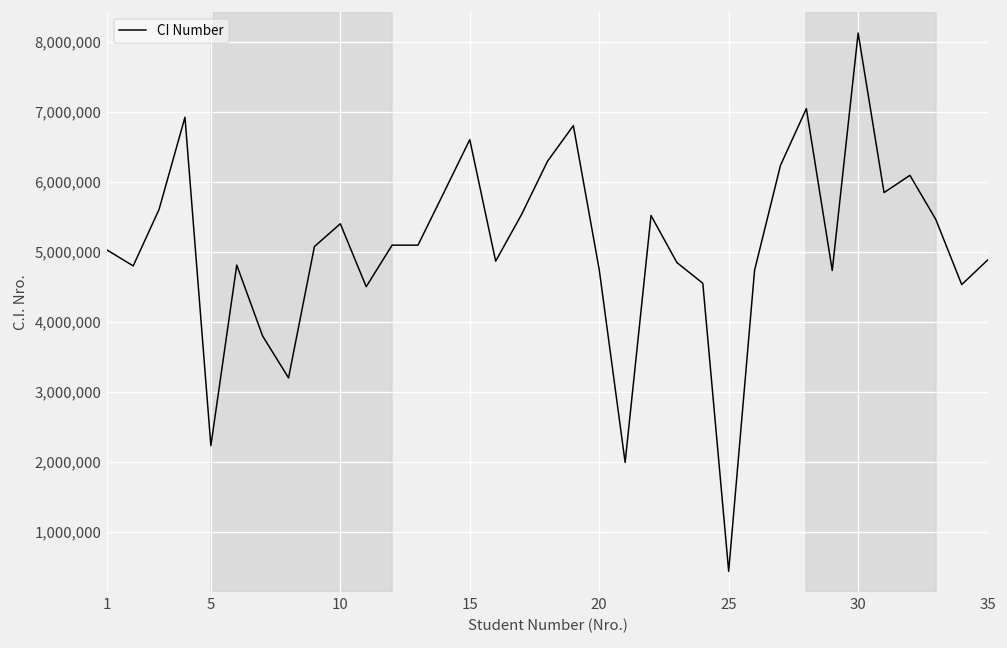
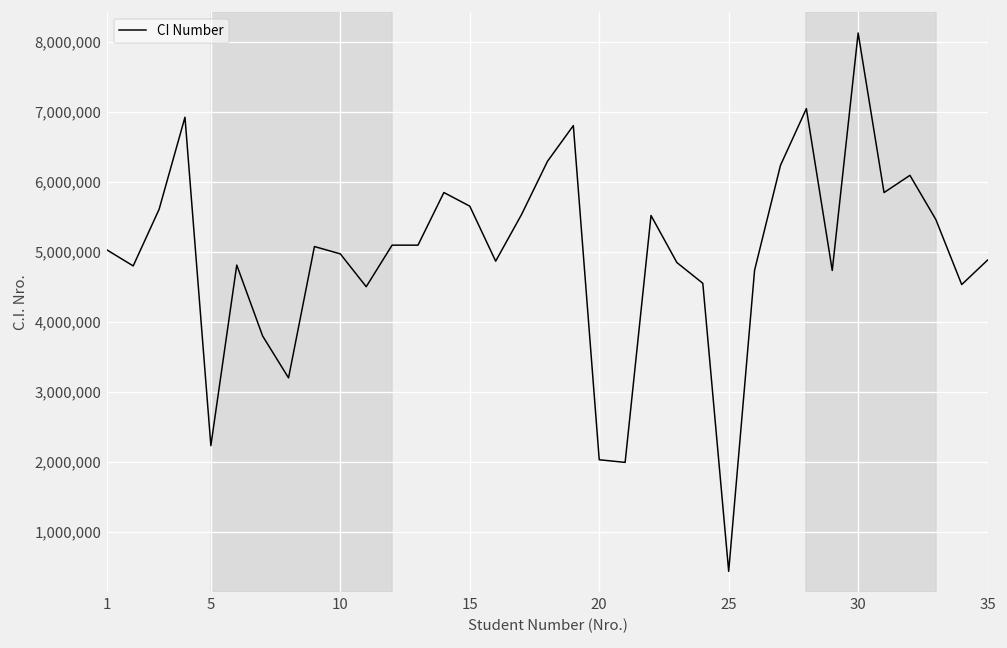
  {
    "1": "5,000,000",
    "5": "2,200,000",
-   "10": "5,400,000",
-   "15": "6,600,000",
-   "20": "4,700,000",
+   "10": "5,000,000",
+   "15": "5,700,000",
+   "20": "2,000,000",
    "25": "400,000",
    "30": "8,100,000",
    "35": "4,900,000"
  }
